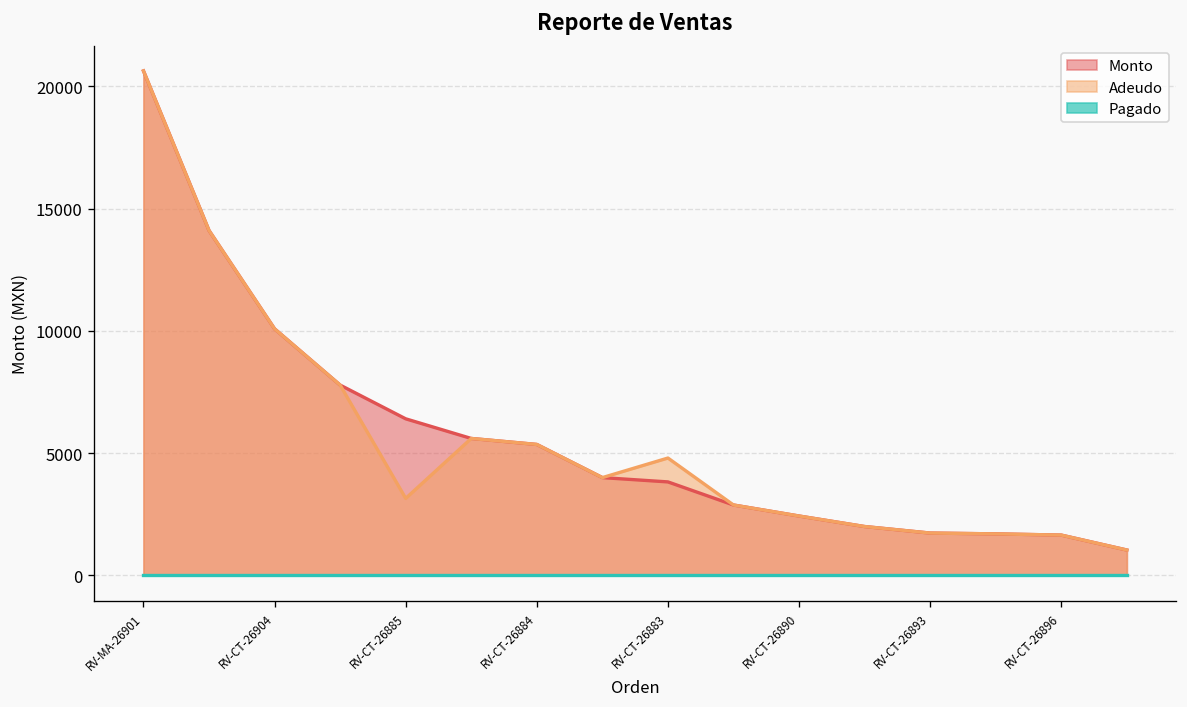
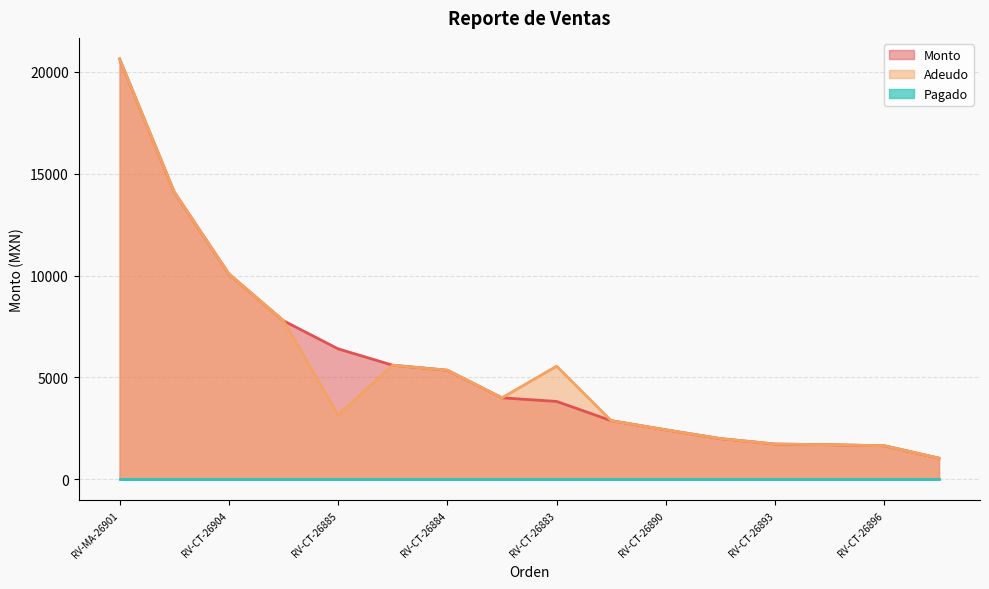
  {
    "Monto": {
      "RV-CT-26885": 6400,
      "RV-CT-26883": 3800
    },
    "Adeudo": {
      "RV-CT-26885": 3200,
-     "RV-CT-26883": 4800
+     "RV-CT-26883": 5600
    },
    "Pagado": {
      "RV-CT-26885": 0,
      "RV-CT-26883": 0,
      "RV-CT-26890": 0
    }
  }
